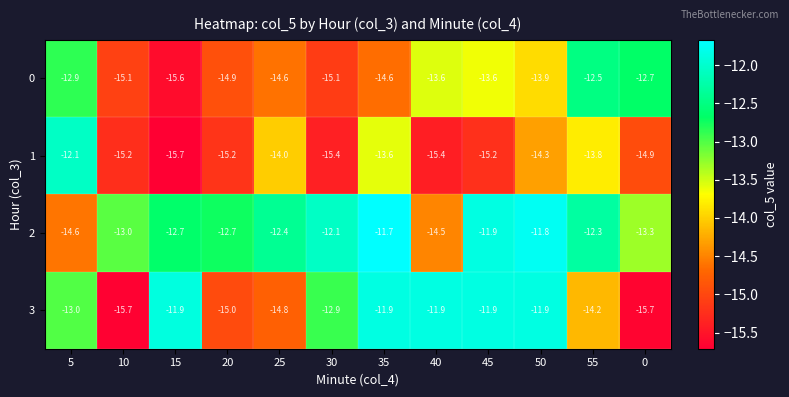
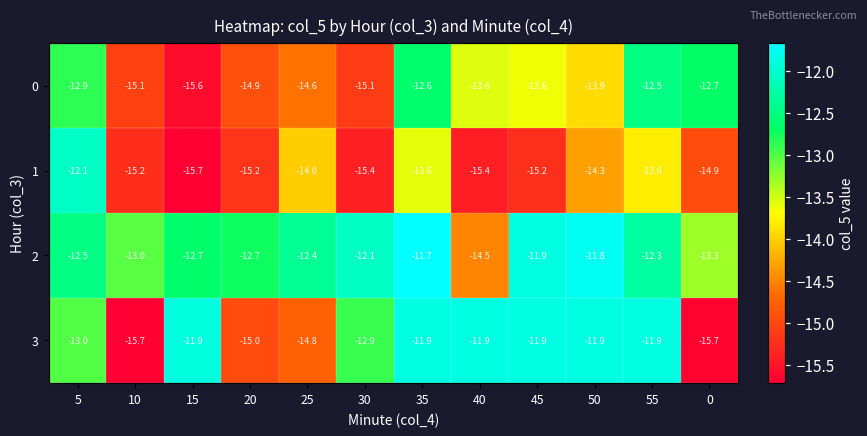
  {
    "0": {
      "5": -12.9,
      "10": -15.1,
      "15": -15.6,
      "20": -14.9,
      "25": -14.6,
      "30": -15.1,
-     "35": -14.6,
+     "35": -12.6,
      "40": -13.6,
      "45": -13.6,
      "50": -13.9,
      "55": -12.5,
      "0": -12.7
    },
    "1": {
      "5": -12.1,
      "10": -15.2,
      "15": -15.7,
      "20": -15.2,
      "25": -14.0,
      "30": -15.4,
      "35": -13.6,
      "40": -15.4,
      "45": -15.2,
      "50": -14.3,
      "55": -13.8,
      "0": -14.9
    },
    "2": {
-     "5": -14.6,
+     "5": -12.5,
      "10": -13.0,
      "15": -12.7,
      "20": -12.7,
      "25": -12.4,
      "30": -12.1,
      "35": -11.7,
      "40": -14.5,
      "45": -11.9,
      "50": -11.8,
      "55": -12.3,
      "0": -13.3
    },
    "3": {
      "5": -13.0,
      "10": -15.7,
      "15": -11.9,
      "20": -15.0,
      "25": -14.8,
      "30": -12.9,
      "35": -11.9,
      "40": -11.9,
      "45": -11.9,
      "50": -11.9,
-     "55": -14.2,
+     "55": -11.9,
      "0": -15.7
    }
  }
